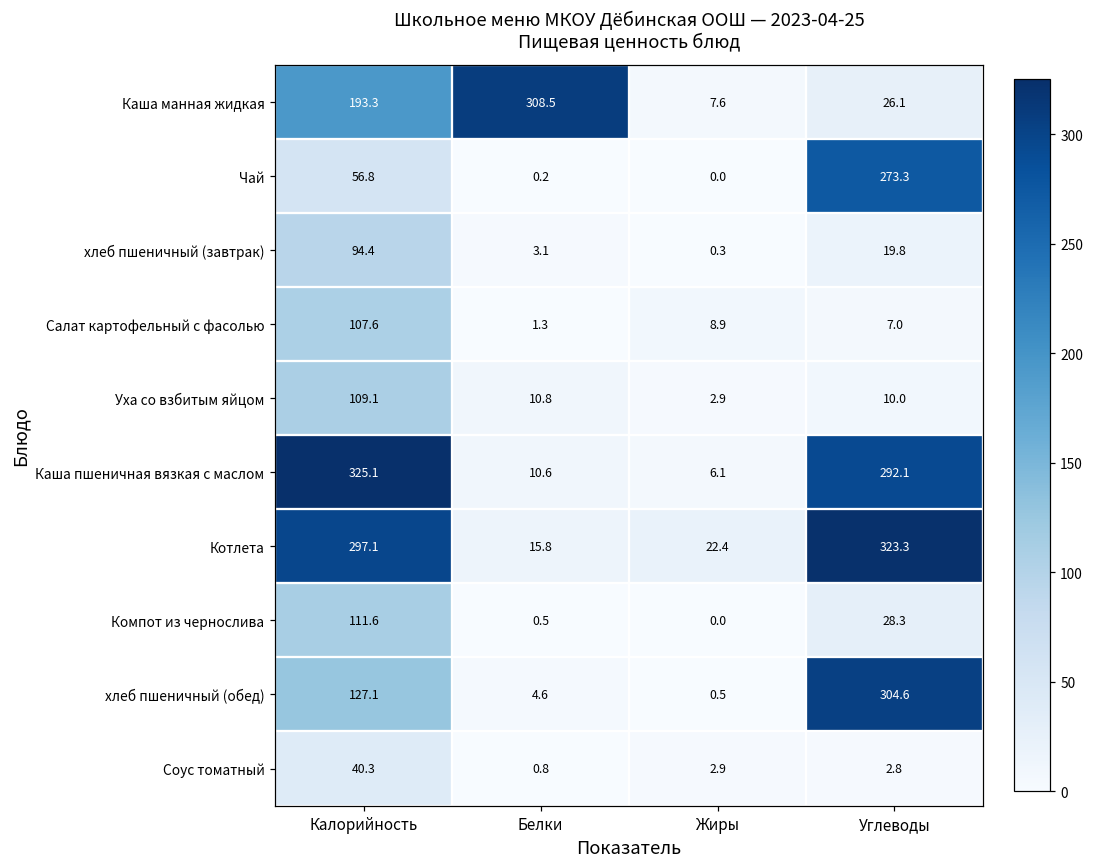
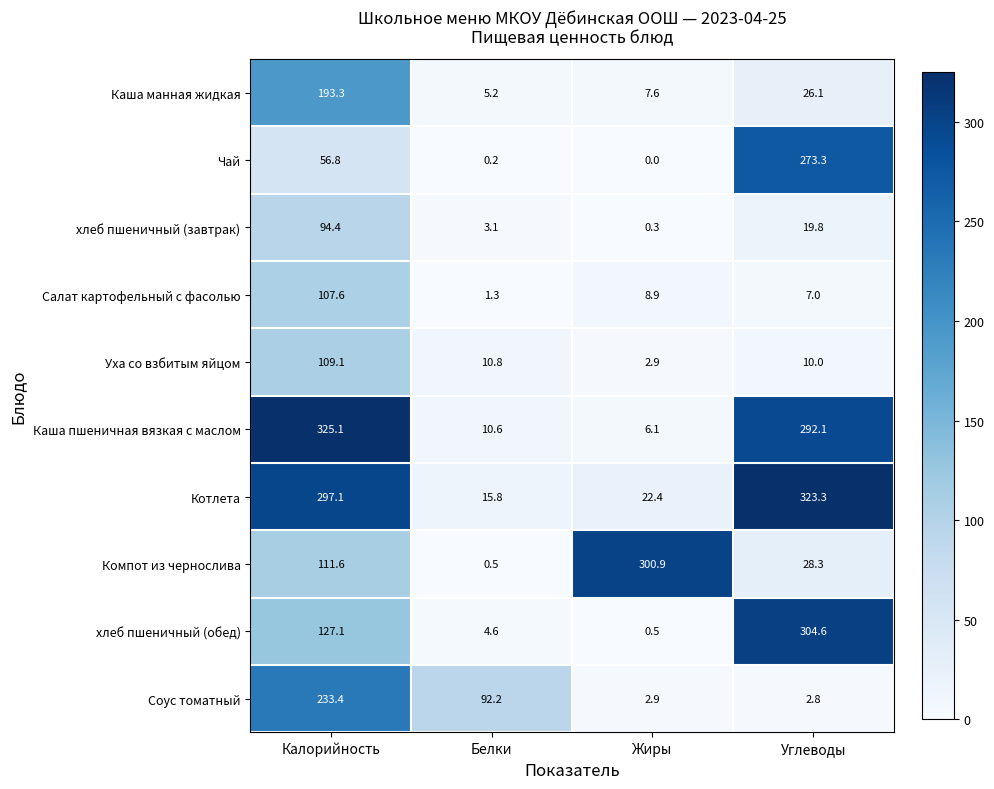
  {
    "Каша манная жидкая": {
      "Калорийность": 193.3,
-     "Белки": 308.5,
+     "Белки": 5.2,
      "Жиры": 7.6,
      "Углеводы": 26.1
    },
    "Чай": {
      "Калорийность": 56.8,
      "Белки": 0.2,
      "Жиры": 0.0,
      "Углеводы": 273.3
    },
    "хлеб пшеничный (завтрак)": {
      "Калорийность": 94.4,
      "Белки": 3.1,
      "Жиры": 0.3,
      "Углеводы": 19.8
    },
    "Салат картофельный с фасолью": {
      "Калорийность": 107.6,
      "Белки": 1.3,
      "Жиры": 8.9,
      "Углеводы": 7.0
    },
    "Уха со взбитым яйцом": {
      "Калорийность": 109.1,
      "Белки": 10.8,
      "Жиры": 2.9,
      "Углеводы": 10.0
    },
    "Каша пшеничная вязкая с маслом": {
      "Калорийность": 325.1,
      "Белки": 10.6,
      "Жиры": 6.1,
      "Углеводы": 292.1
    },
    "Котлета": {
      "Калорийность": 297.1,
      "Белки": 15.8,
      "Жиры": 22.4,
      "Углеводы": 323.3
    },
    "Компот из чернослива": {
      "Калорийность": 111.6,
      "Белки": 0.5,
-     "Жиры": 0.0,
+     "Жиры": 300.9,
      "Углеводы": 28.3
    },
    "хлеб пшеничный (обед)": {
      "Калорийность": 127.1,
      "Белки": 4.6,
      "Жиры": 0.5,
      "Углеводы": 304.6
    },
    "Соус томатный": {
-     "Калорийность": 40.3,
-     "Белки": 0.8,
+     "Калорийность": 233.4,
+     "Белки": 92.2,
      "Жиры": 2.9,
      "Углеводы": 2.8
    }
  }
